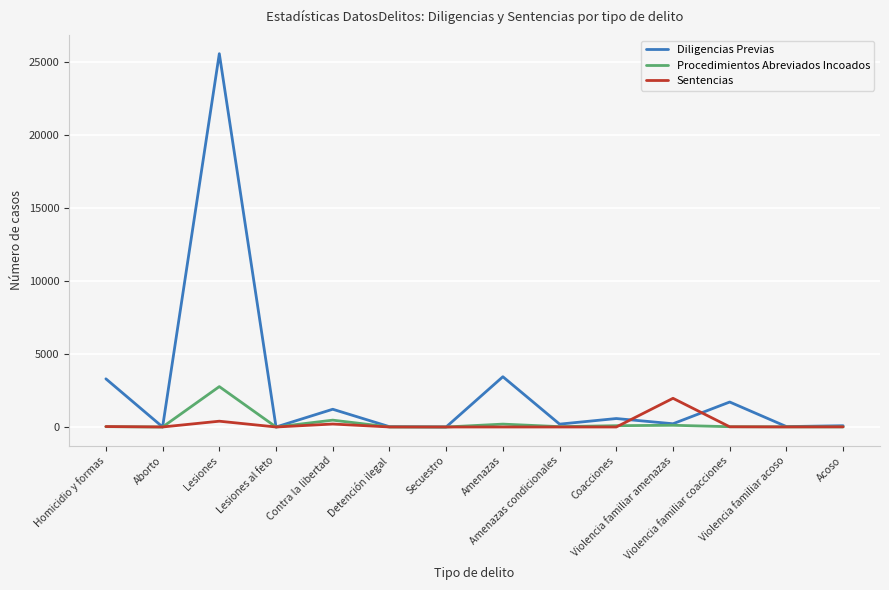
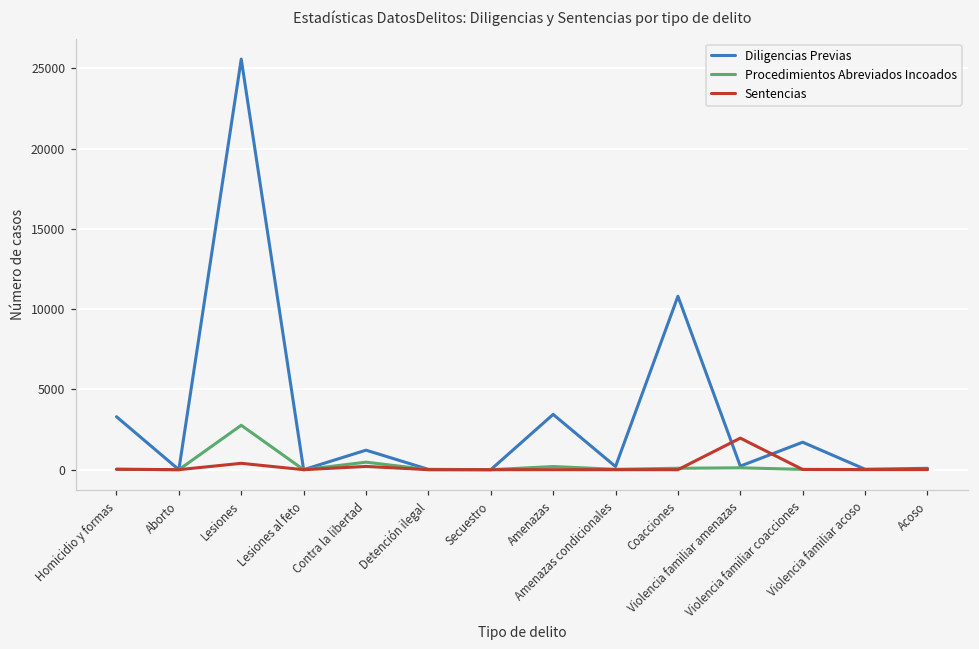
  {
    "Diligencias Previas": {
      "Homicidio y formas": 3300,
      "Lesiones": 25600,
      "Contra la libertad": 1200,
      "Amenazas": 3400,
-     "Coacciones": 600,
+     "Coacciones": 10800,
      "Violencia familiar coacciones": 1700
    },
    "Procedimientos Abreviados Incoados": {
      "Lesiones": 2800,
      "Contra la libertad": 500,
      "Amenazas": 200
    },
    "Sentencias": {
      "Lesiones": 400,
      "Contra la libertad": 200,
      "Amenazas": 0,
      "Violencia familiar amenazas": 2000
    }
  }
